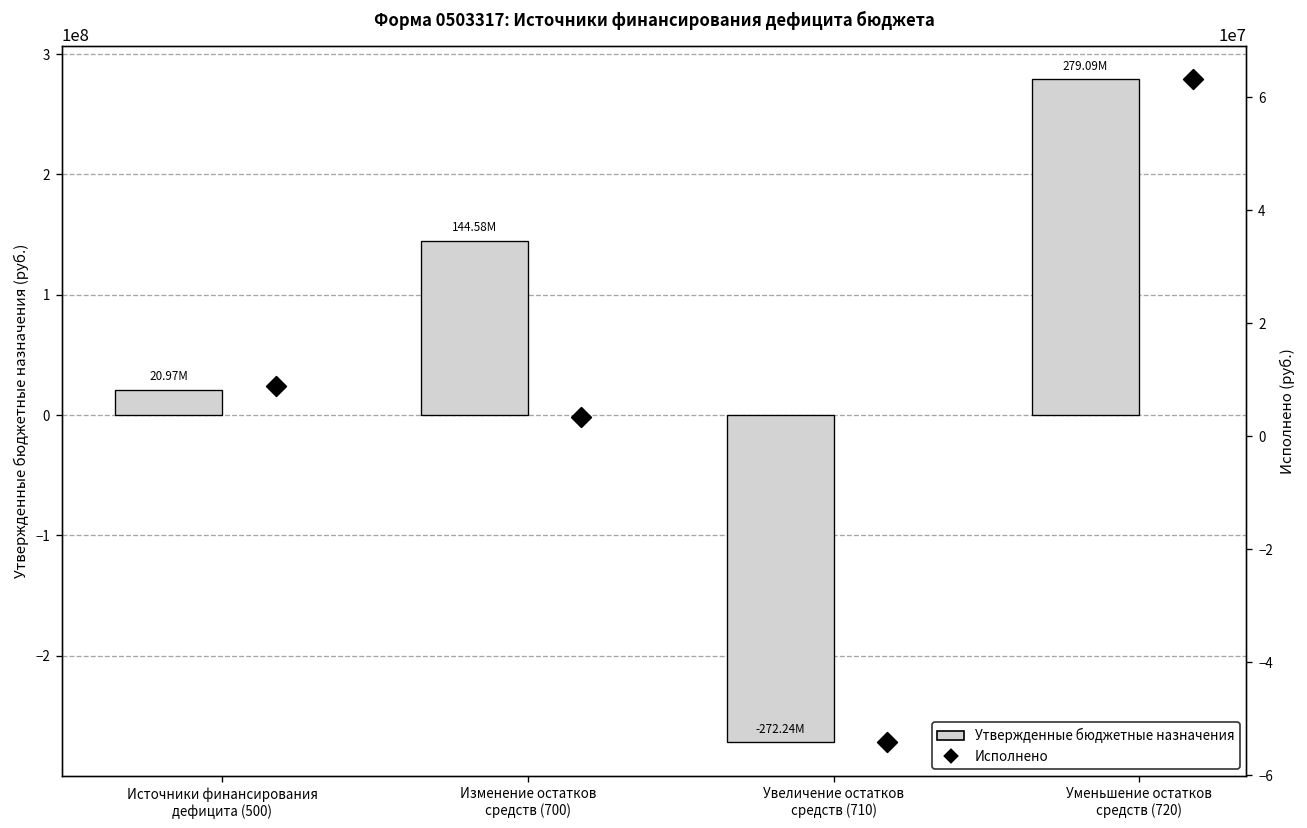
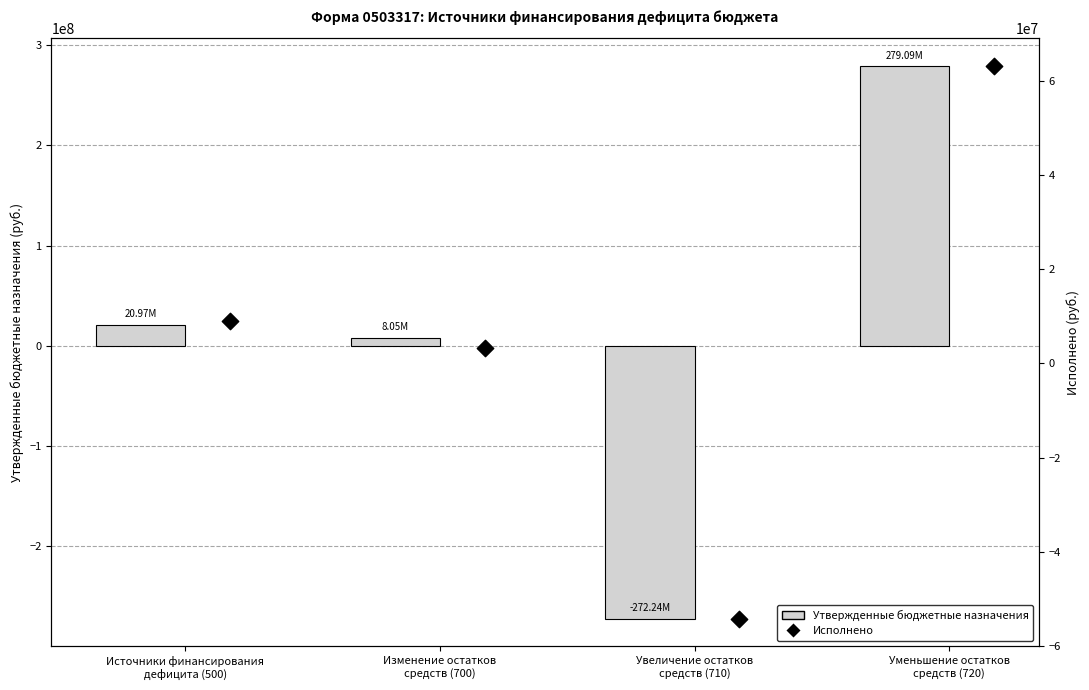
  {
    "Утвержденные бюджетные назначения": {
      "Источники финансирования дефицита (500)": "20.97M",
-     "Изменение остатков средств (700)": "144.58M",
+     "Изменение остатков средств (700)": "8.05M",
      "Увеличение остатков средств (710)": "-272.24M",
      "Уменьшение остатков средств (720)": "279.09M"
    }
  }
